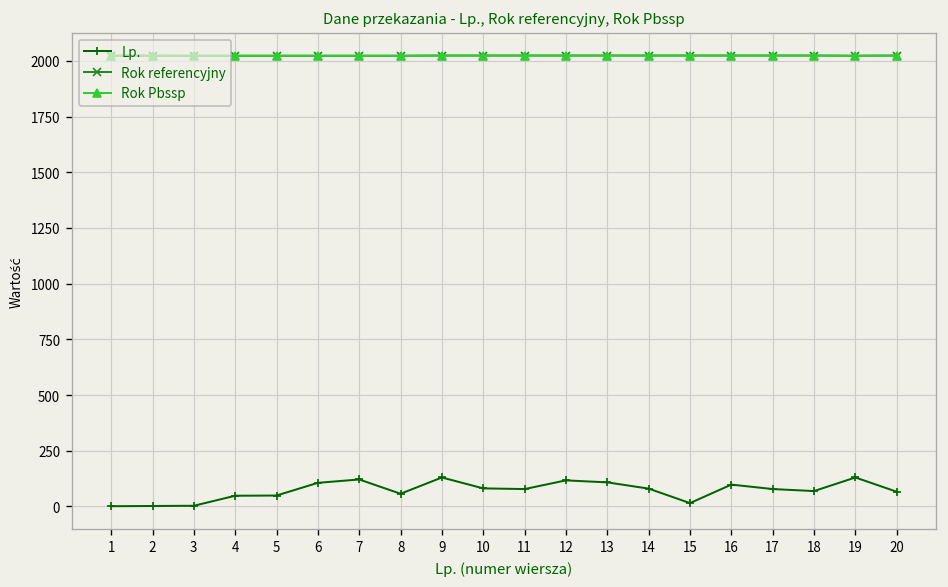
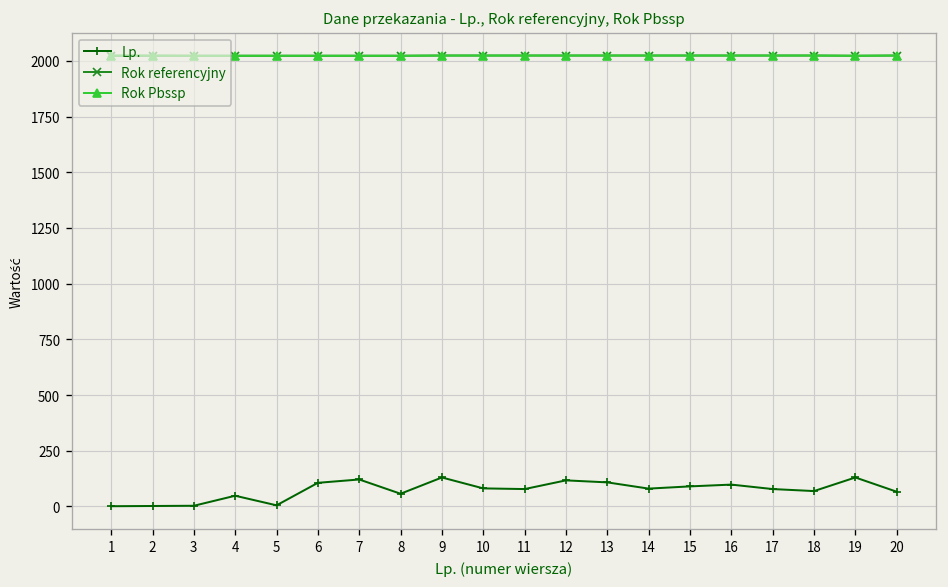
  {
    "Lp.": {
      "1": 0,
      "2": 0,
      "3": 0,
      "4": 50,
-     "5": 50,
+     "5": 10,
      "6": 110,
      "7": 120,
      "8": 60,
      "9": 130,
      "10": 80,
      "11": 80,
      "12": 120,
      "13": 110,
      "14": 80,
-     "15": 20,
+     "15": 90,
      "16": 100,
      "17": 80,
      "18": 70,
      "19": 130,
      "20": 70
    },
    "Rok Pbssp": {
      "4": 2020,
      "5": 2020,
      "6": 2020,
      "7": 2020,
      "8": 2020,
      "9": 2020,
      "10": 2020,
      "11": 2020,
      "12": 2020,
      "13": 2020,
      "14": 2020,
      "15": 2020,
      "16": 2020,
      "17": 2020,
      "18": 2020,
      "19": 2020,
      "20": 2020
    }
  }
